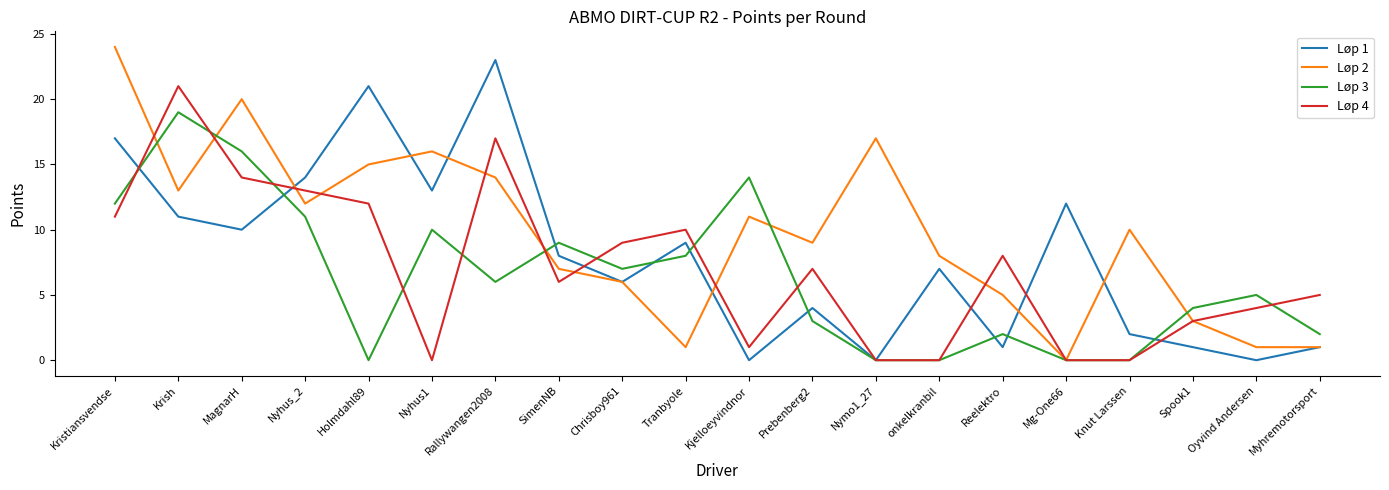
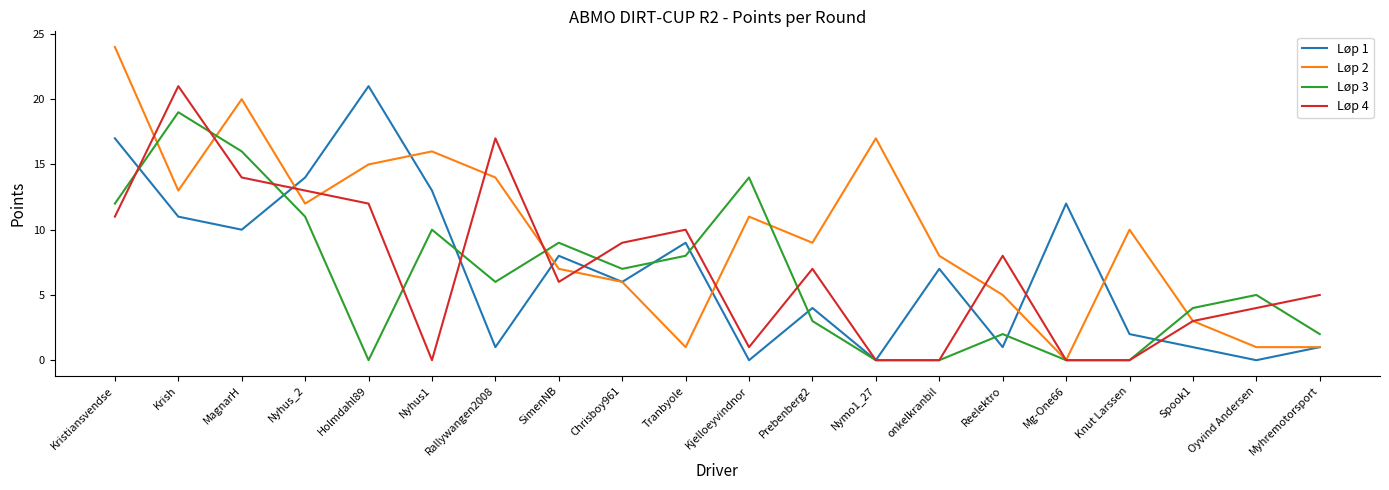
  {
    "Løp 1": {
      "Kristiansvendse": 17,
      "Krish": 11,
      "MagnarH": 10,
      "Nyhus_2": 14,
      "Holmdahl89": 21,
      "Nyhus1": 13,
-     "Rallywangen2008": 23,
+     "Rallywangen2008": 1,
      "SimenNB": 8,
      "Tranbyole": 9,
      "Kjelloeyvindnor": 0,
      "Prebenberg2": 4,
      "onkelkranbil": 7,
      "Reelektro": 1,
      "Mg-One66": 12,
      "Knut Larssen": 2,
      "Spook1": 1,
      "Oyvind Andersen": 0
    },
    "Løp 2": {
      "Kristiansvendse": 24,
      "Krish": 13,
      "MagnarH": 20,
      "Nyhus_2": 12,
      "Holmdahl89": 15,
      "Nyhus1": 16,
      "Rallywangen2008": 14,
      "SimenNB": 7,
      "Tranbyole": 1,
      "Kjelloeyvindnor": 11,
      "Prebenberg2": 9,
      "Nymo1_27": 17,
      "onkelkranbil": 8,
      "Reelektro": 5,
      "Knut Larssen": 10,
      "Oyvind Andersen": 1
    },
    "Løp 3": {
      "Kristiansvendse": 12,
      "Krish": 19,
      "MagnarH": 16,
      "Nyhus_2": 11,
      "Holmdahl89": 0,
      "Nyhus1": 10,
      "Rallywangen2008": 6,
      "SimenNB": 9,
      "Chrisboy961": 7,
      "Tranbyole": 8,
      "Kjelloeyvindnor": 14,
      "Prebenberg2": 3,
      "Reelektro": 2,
      "Spook1": 4,
      "Oyvind Andersen": 5,
      "Myhremotorsport": 2
    },
    "Løp 4": {
      "Kristiansvendse": 11,
      "Krish": 21,
      "MagnarH": 14,
      "Nyhus_2": 13,
      "Holmdahl89": 12,
      "Nyhus1": 0,
      "Rallywangen2008": 17,
      "SimenNB": 6,
      "Chrisboy961": 9,
      "Tranbyole": 10,
      "Kjelloeyvindnor": 1,
      "Prebenberg2": 7,
      "Reelektro": 8,
      "Oyvind Andersen": 4,
      "Myhremotorsport": 5
    }
  }
